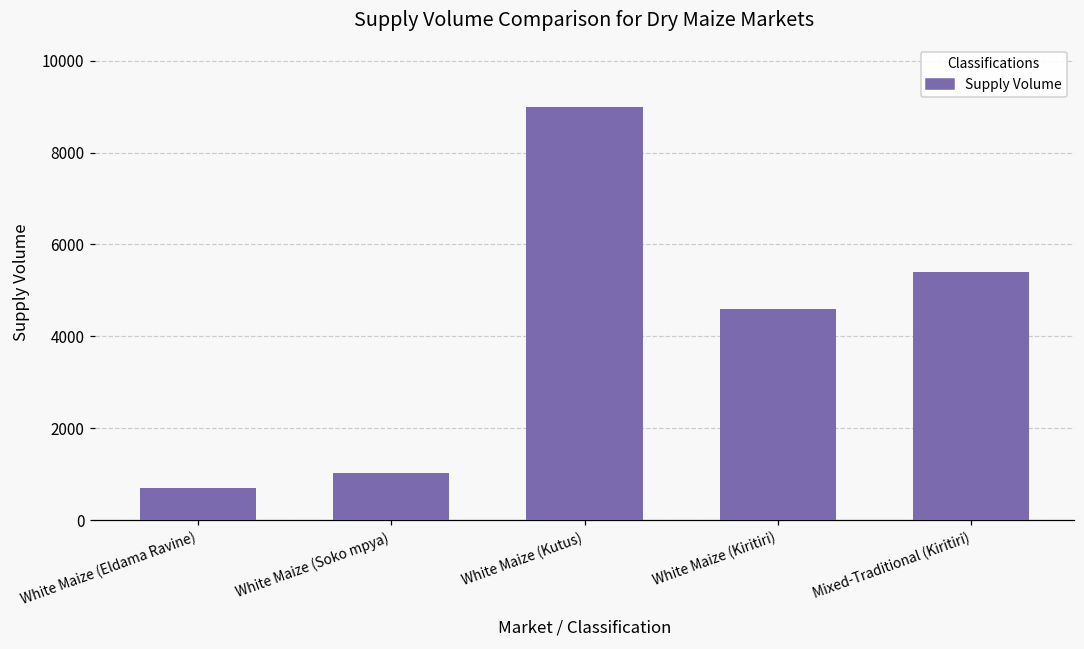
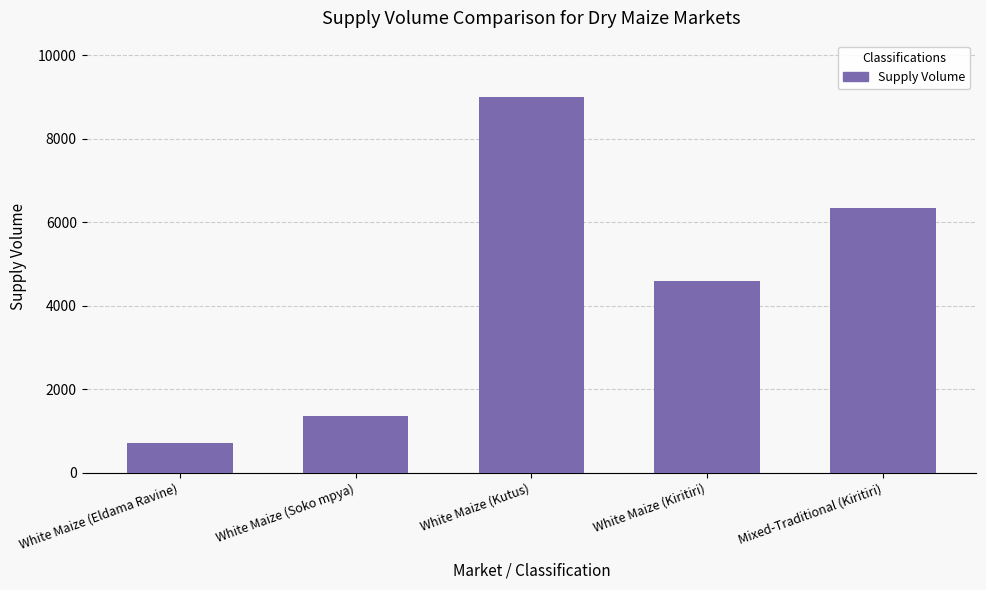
  {
    "White Maize (Eldama Ravine)": 700,
-   "White Maize (Soko mpya)": 1000,
+   "White Maize (Soko mpya)": 1400,
    "White Maize (Kutus)": 9000,
    "White Maize (Kiritiri)": 4600,
-   "Mixed-Traditional (Kiritiri)": 5400
+   "Mixed-Traditional (Kiritiri)": 6300
  }
